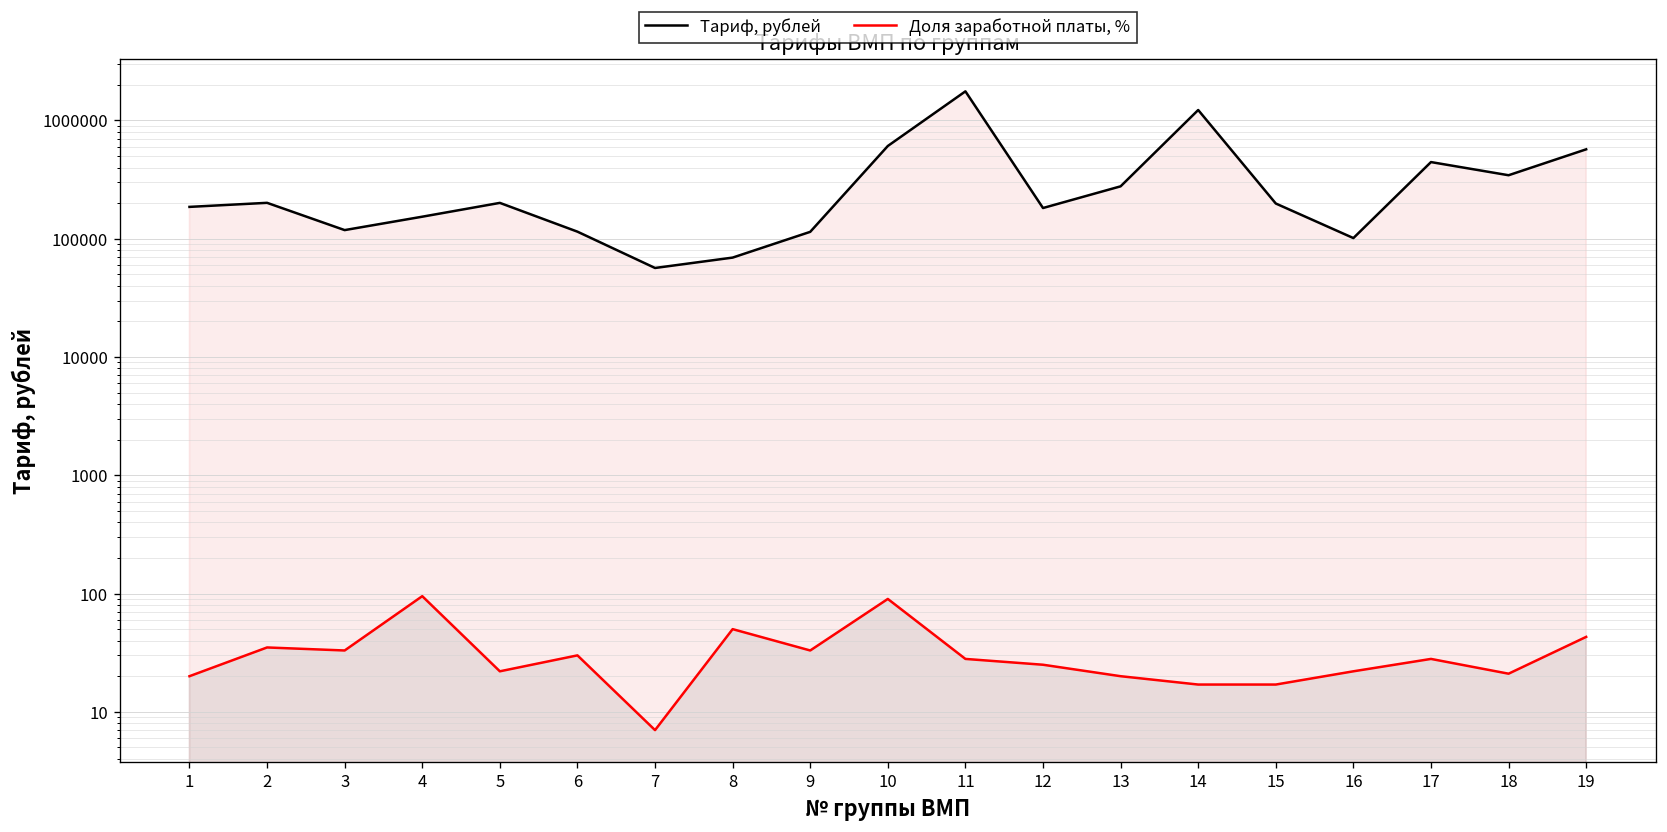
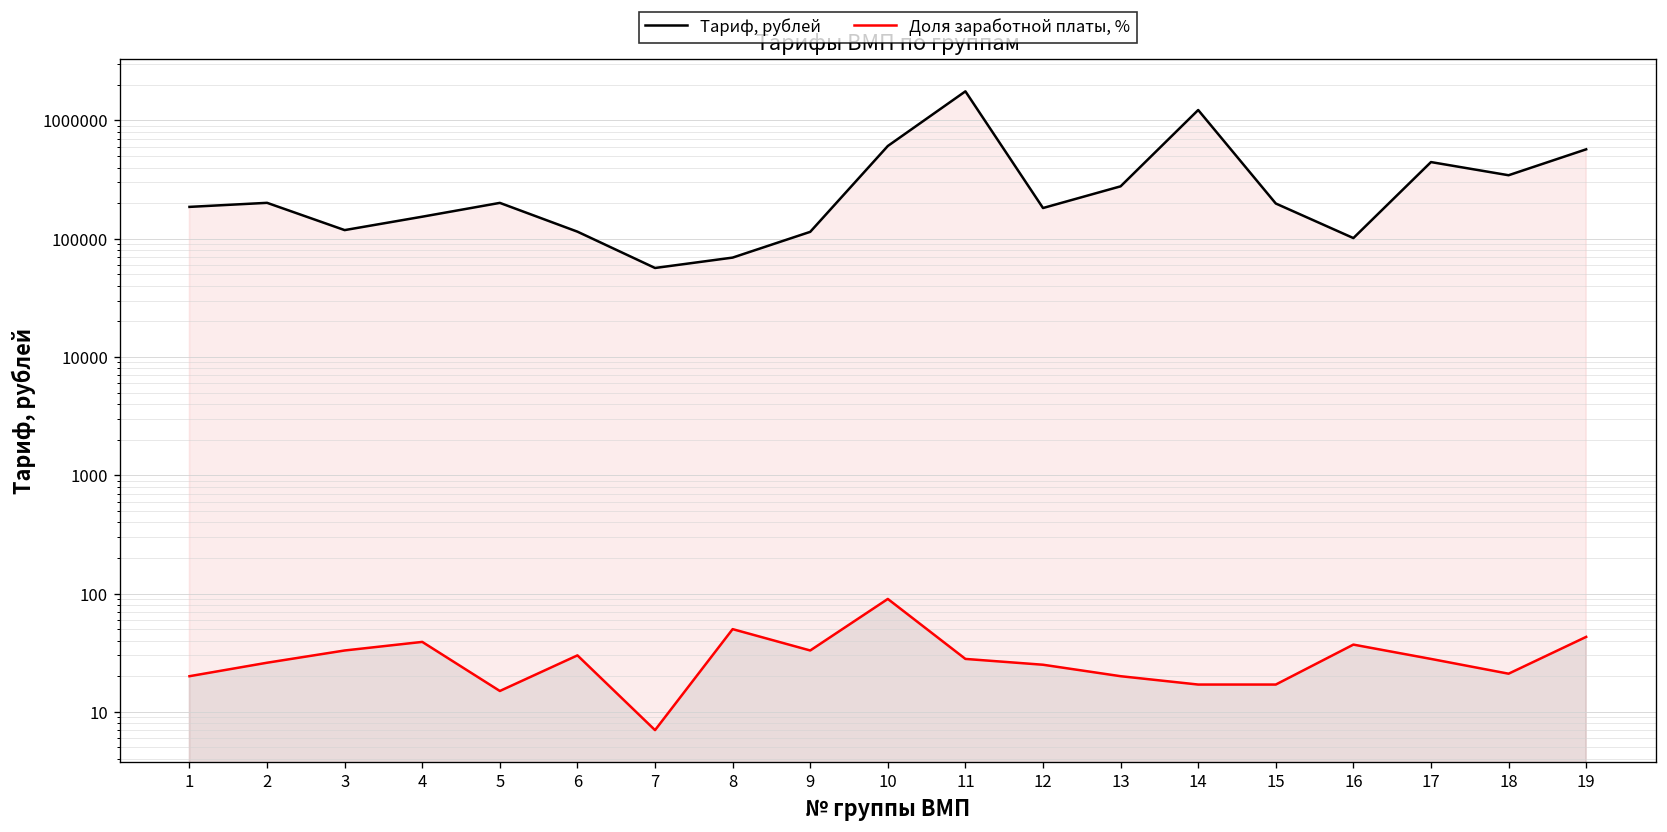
  {
    "Тариф, рублей": {
      "1": 190000,
      "2": 200000,
      "3": 120000,
      "4": 150000,
      "5": 200000,
      "6": 110000,
      "7": 60000,
      "8": 70000,
      "9": 110000,
      "10": 600000,
      "11": 1800000,
      "12": 180000,
      "13": 280000,
      "14": 1200000,
      "15": 200000,
      "16": 100000,
      "17": 400000,
      "18": 340000,
      "19": 600000
    },
    "Доля заработной платы, %": {
      "1": 20,
-     "2": 35,
+     "2": 26,
      "3": 33,
-     "4": 100,
-     "5": 22,
+     "4": 39,
+     "5": 15,
      "6": 30,
      "7": 7,
      "8": 50,
      "9": 33,
      "10": 90,
      "11": 28,
      "12": 25,
      "13": 20,
      "14": 17,
      "15": 17,
-     "16": 22,
+     "16": 37,
      "17": 28,
      "18": 21,
      "19": 40
    }
  }
